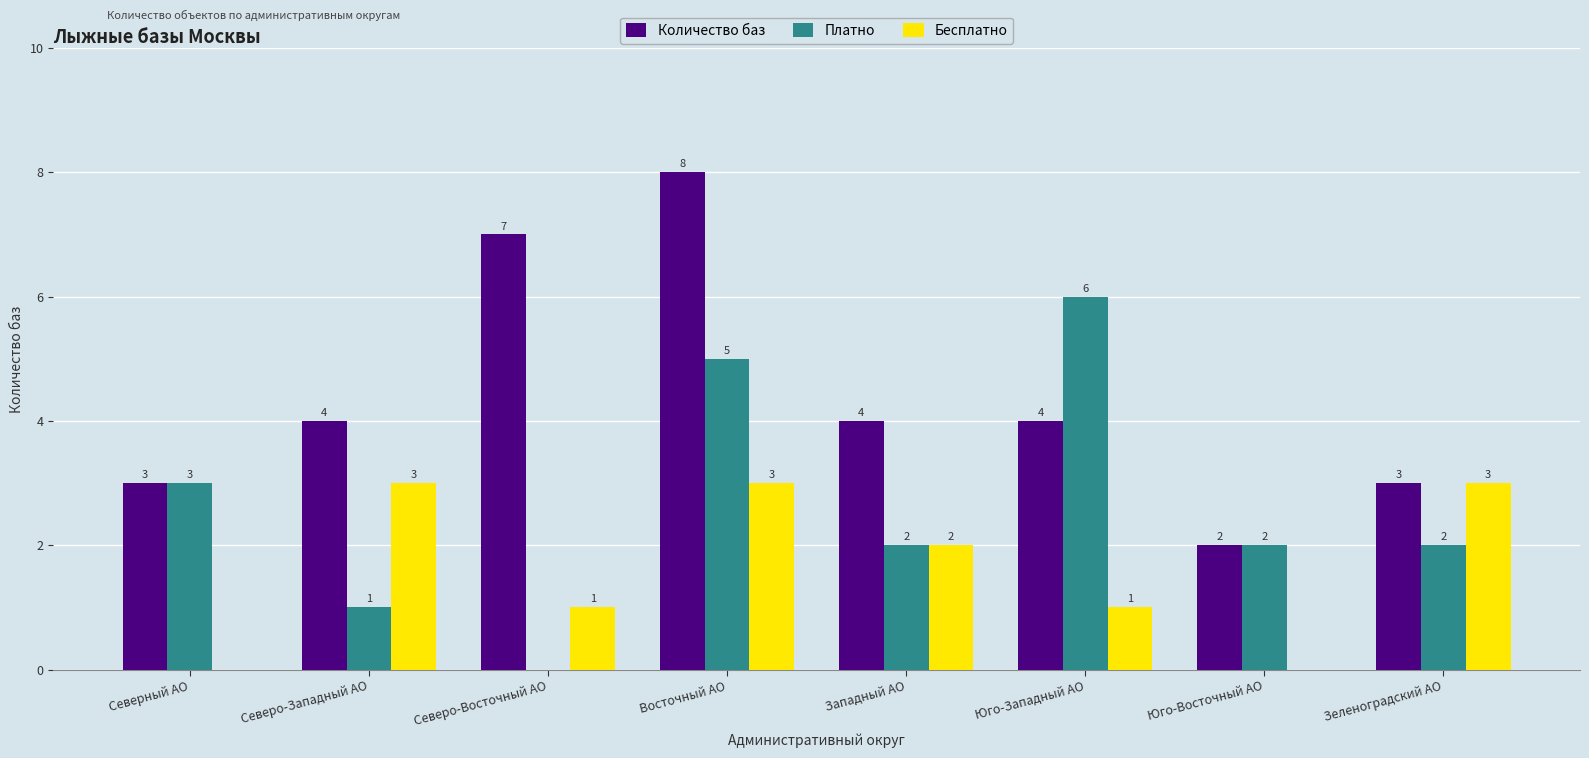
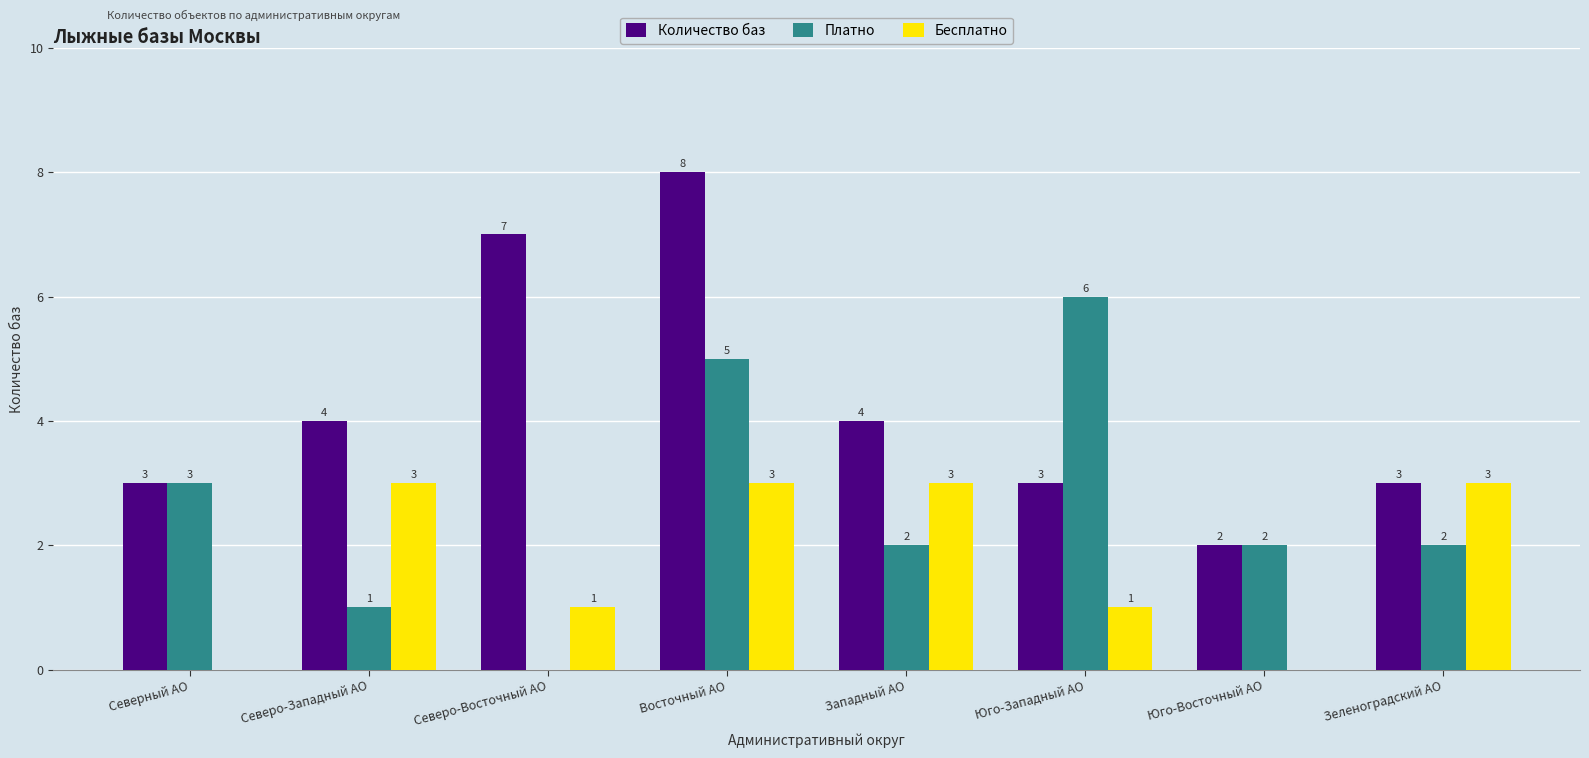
  {
    "Количество баз": {
      "Северный АО": 3,
      "Северо-Западный АО": 4,
      "Северо-Восточный АО": 7,
      "Восточный АО": 8,
      "Западный АО": 4,
-     "Юго-Западный АО": 4,
+     "Юго-Западный АО": 3,
      "Юго-Восточный АО": 2,
      "Зеленоградский АО": 3
    },
    "Платно": {
      "Северный АО": 3,
      "Северо-Западный АО": 1,
      "Восточный АО": 5,
      "Западный АО": 2,
      "Юго-Западный АО": 6,
      "Юго-Восточный АО": 2,
      "Зеленоградский АО": 2
    },
    "Бесплатно": {
      "Северо-Западный АО": 3,
      "Северо-Восточный АО": 1,
      "Восточный АО": 3,
-     "Западный АО": 2,
+     "Западный АО": 3,
      "Юго-Западный АО": 1,
      "Зеленоградский АО": 3
    }
  }
